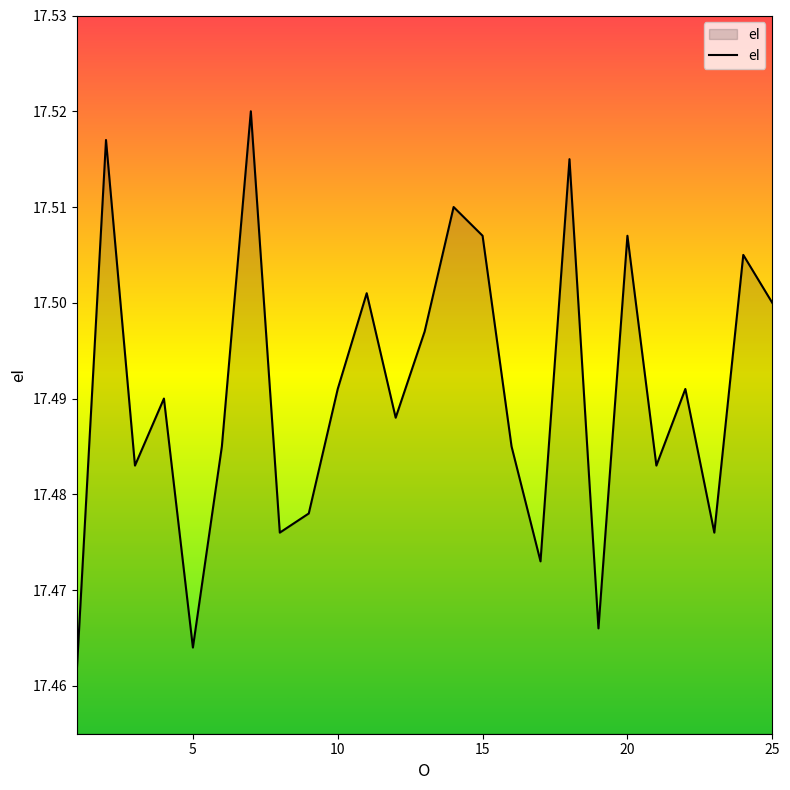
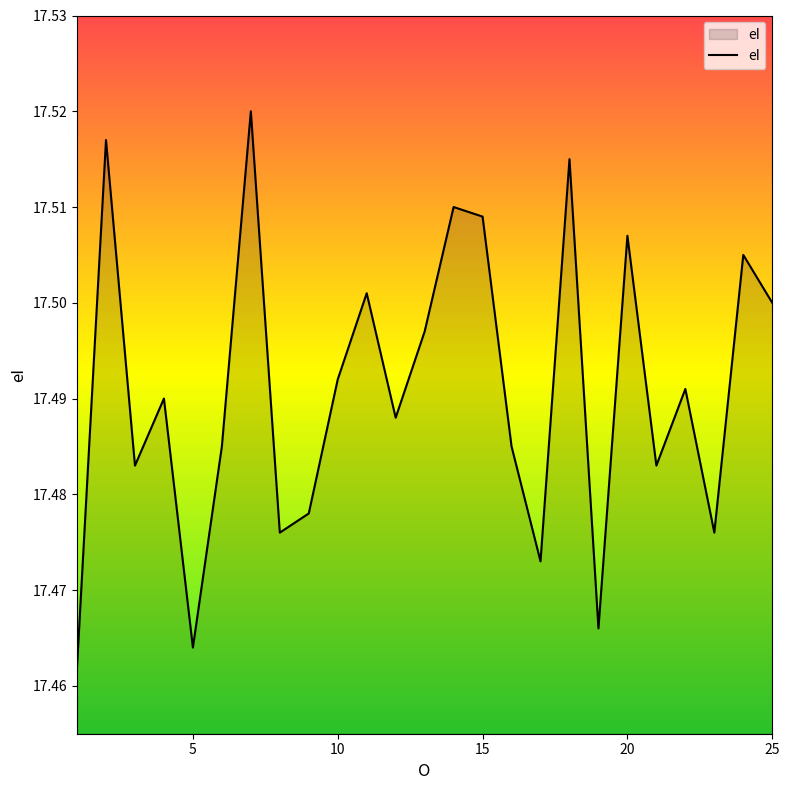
  {
    "5": 17.464,
-   "10": 17.491,
-   "15": 17.507,
+   "10": 17.492,
+   "15": 17.509,
    "20": 17.507,
    "25": 17.500
  }
